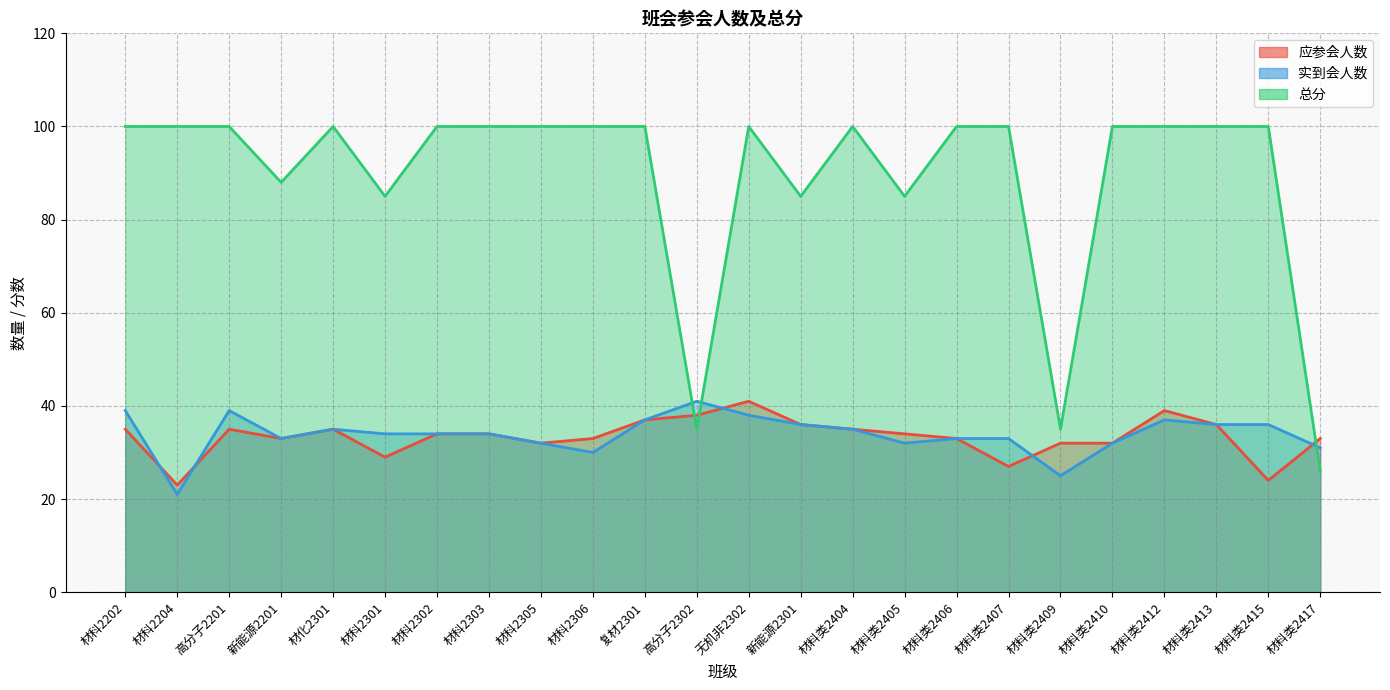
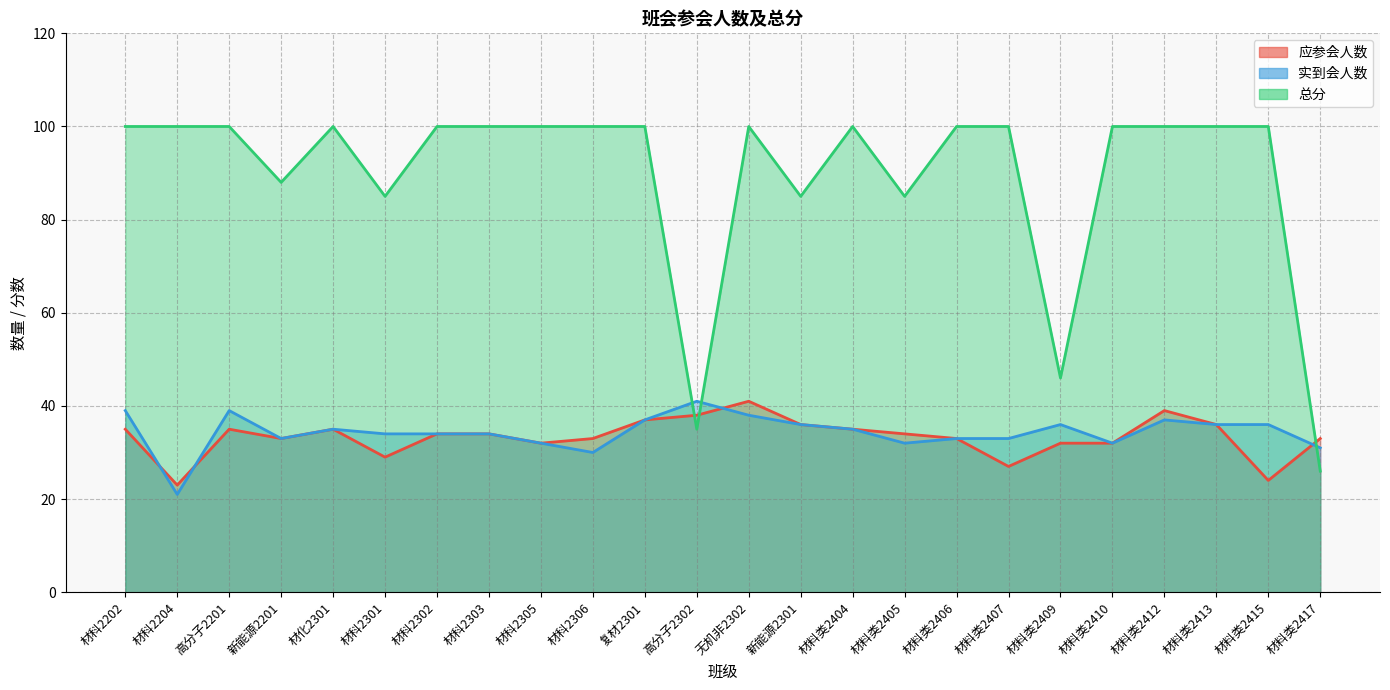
  {
    "应参会人数": {
      "材科2202": 35,
      "材科2204": 23,
      "高分子2201": 35,
      "材科2301": 29,
      "材科2306": 33,
      "高分子2302": 38,
      "无机非2302": 41,
      "材料类2405": 34,
      "材料类2407": 27,
      "材料类2409": 32,
      "材料类2412": 39,
      "材料类2415": 24,
      "材料类2417": 33
    },
    "实到会人数": {
      "材科2202": 39,
      "材科2204": 21,
      "高分子2201": 39,
      "材科2301": 34,
      "材科2306": 30,
      "高分子2302": 41,
      "无机非2302": 38,
      "材料类2405": 32,
      "材料类2407": 33,
-     "材料类2409": 25,
+     "材料类2409": 36,
      "材料类2412": 37,
      "材料类2415": 36,
      "材料类2417": 31
    },
    "总分": {
      "材科2202": 100,
      "材科2204": 100,
      "高分子2201": 100,
      "新能源2201": 88,
      "材化2301": 100,
      "材科2301": 85,
      "材科2302": 100,
      "材科2303": 100,
      "材科2305": 100,
      "材科2306": 100,
      "复材2301": 100,
      "高分子2302": 35,
      "无机非2302": 100,
      "新能源2301": 85,
      "材料类2404": 100,
      "材料类2405": 85,
      "材料类2406": 100,
      "材料类2407": 100,
-     "材料类2409": 35,
+     "材料类2409": 46,
      "材料类2410": 100,
      "材料类2412": 100,
      "材料类2413": 100,
      "材料类2415": 100,
      "材料类2417": 26
    }
  }
